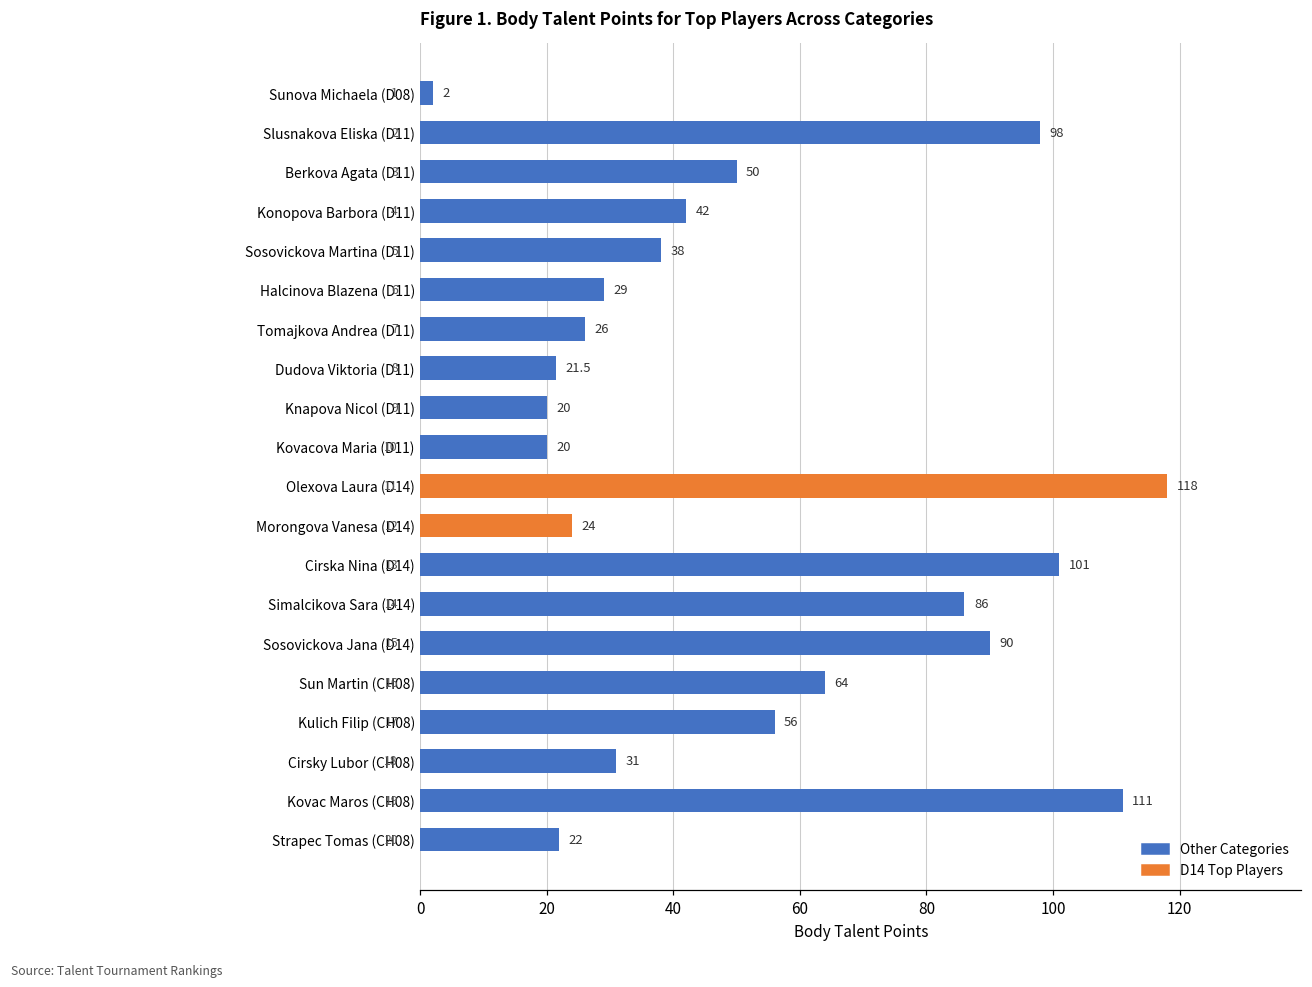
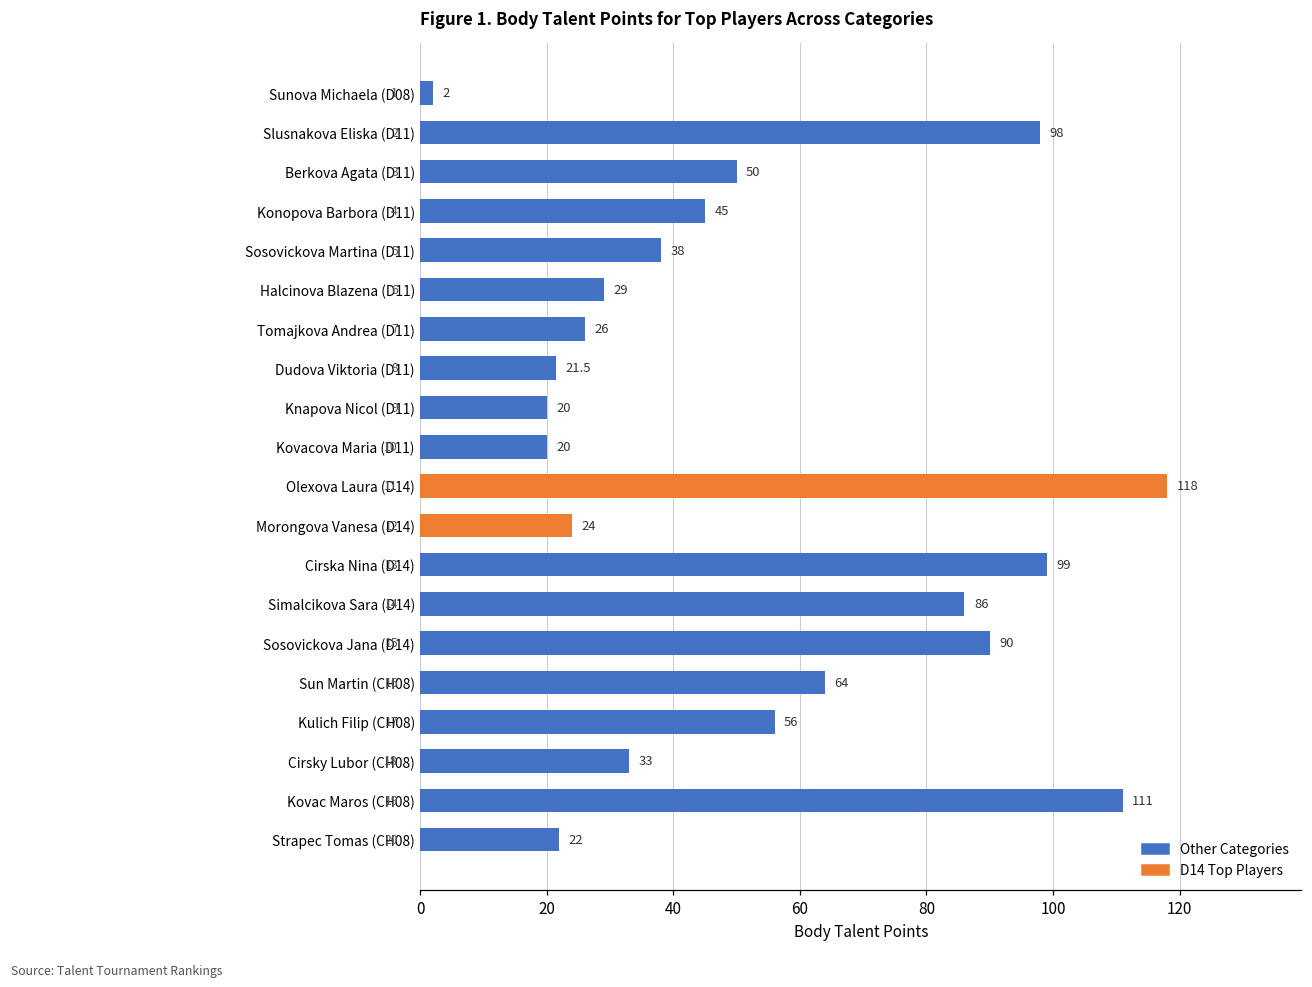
  {
    "Sunova Michaela (D08)": 2,
    "Slusnakova Eliska (D11)": 98,
    "Berkova Agata (D11)": 50,
-   "Konopova Barbora (D11)": 42,
+   "Konopova Barbora (D11)": 45,
    "Sosovickova Martina (D11)": 38,
    "Halcinova Blazena (D11)": 29,
    "Tomajkova Andrea (D11)": 26,
    "Dudova Viktoria (D11)": 21.5,
    "Knapova Nicol (D11)": 20,
    "Kovacova Maria (D11)": 20,
    "Olexova Laura (D14)": 118,
    "Morongova Vanesa (D14)": 24,
-   "Cirska Nina (D14)": 101,
+   "Cirska Nina (D14)": 99,
    "Simalcikova Sara (D14)": 86,
    "Sosovickova Jana (D14)": 90,
    "Sun Martin (CH08)": 64,
    "Kulich Filip (CH08)": 56,
-   "Cirsky Lubor (CH08)": 31,
+   "Cirsky Lubor (CH08)": 33,
    "Kovac Maros (CH08)": 111,
    "Strapec Tomas (CH08)": 22
  }
